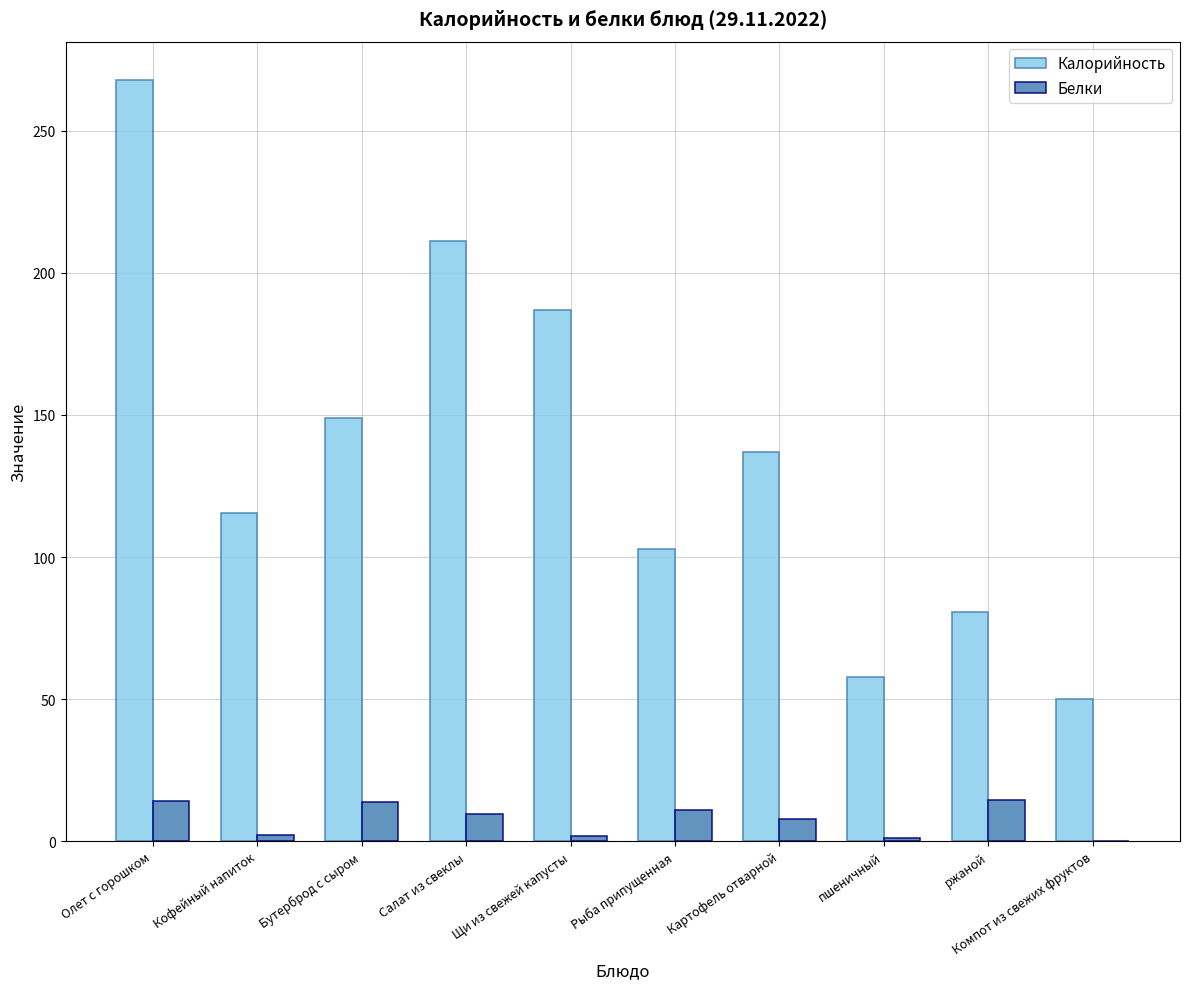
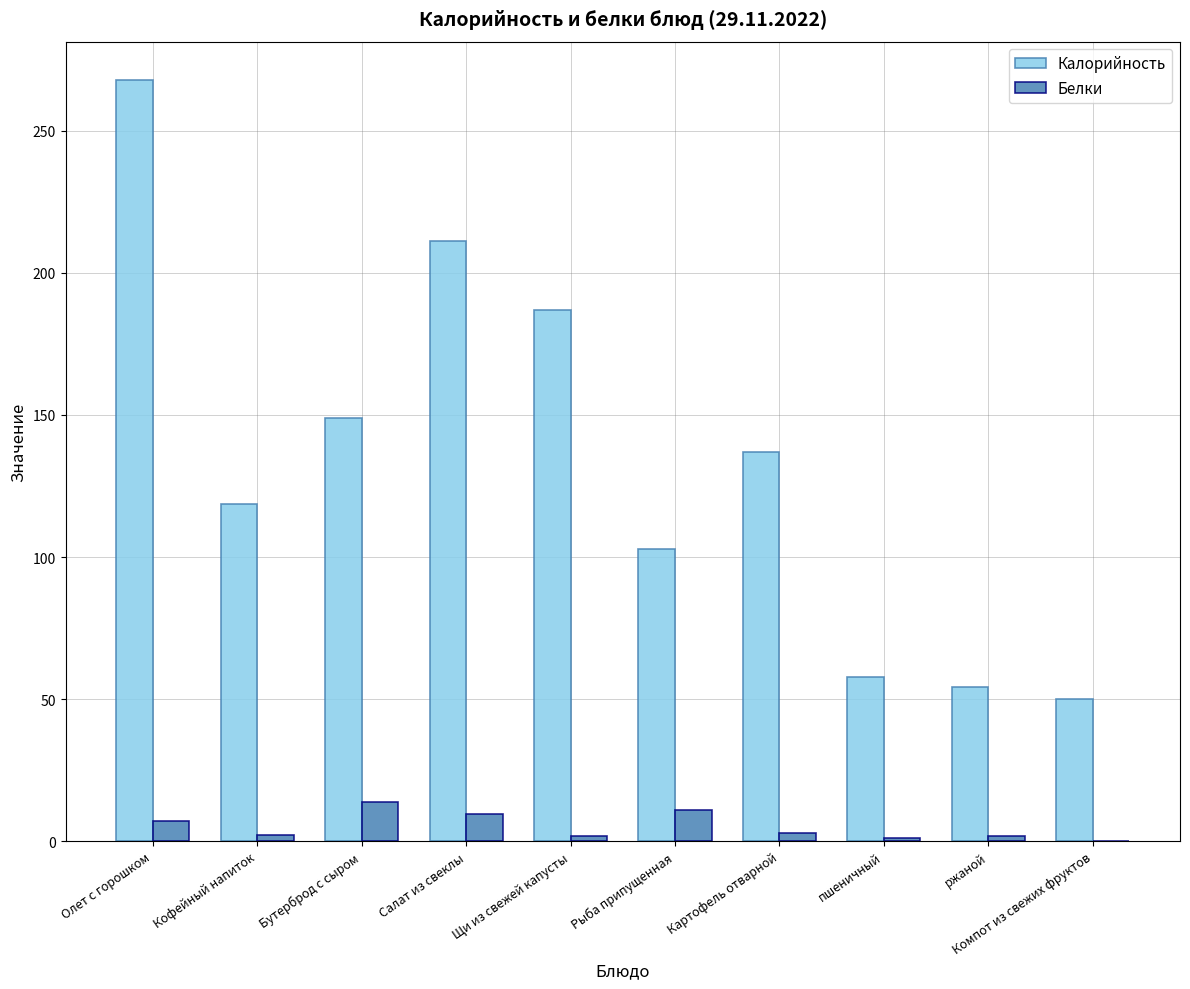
  {
    "Калорийность": {
      "Олет с горошком": 268,
-     "Кофейный напиток": 115,
+     "Кофейный напиток": 119,
      "Бутерброд с сыром": 149,
      "Салат из свеклы": 211,
      "Щи из свежей капусты": 187,
      "Рыба припущенная": 103,
      "Картофель отварной": 137,
      "пшеничный": 58,
-     "ржаной": 81,
+     "ржаной": 54,
      "Компот из свежих фруктов": 50
    },
    "Белки": {
-     "Олет с горошком": 14,
+     "Олет с горошком": 7,
      "Кофейный напиток": 2,
      "Бутерброд с сыром": 14,
      "Салат из свеклы": 10,
      "Щи из свежей капусты": 2,
      "Рыба припущенная": 11,
-     "Картофель отварной": 8,
+     "Картофель отварной": 3,
      "пшеничный": 1,
-     "ржаной": 15,
+     "ржаной": 2,
      "Компот из свежих фруктов": 0
    }
  }
